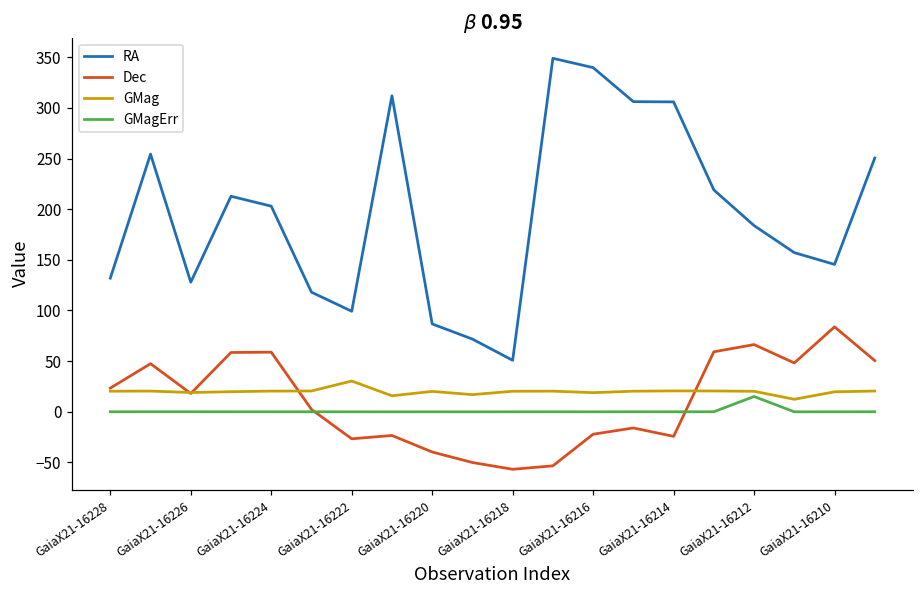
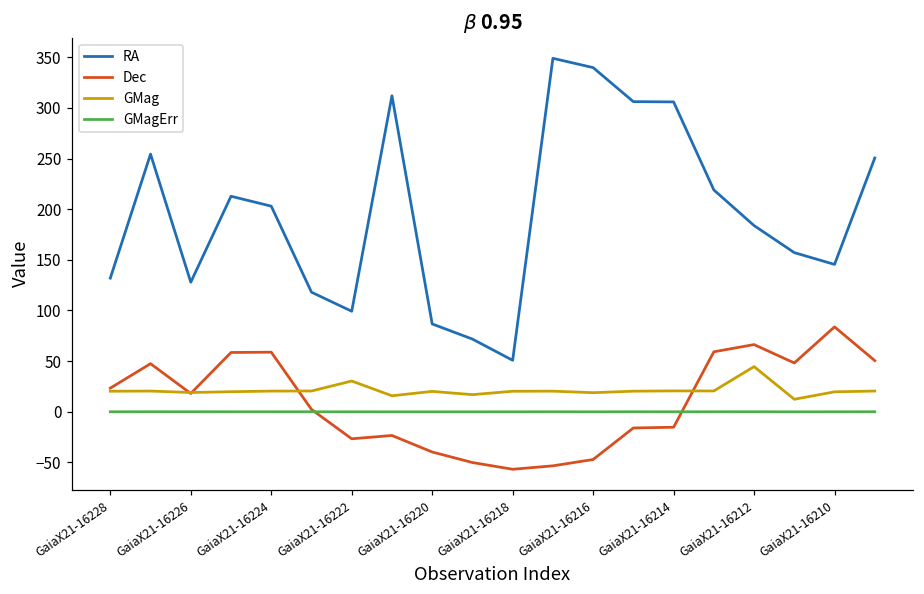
  {
    "RA": {
      "GaiaX21-16228": 130,
      "GaiaX21-16226": 130,
      "GaiaX21-16224": 200,
      "GaiaX21-16222": 100,
      "GaiaX21-16220": 90,
      "GaiaX21-16218": 50,
      "GaiaX21-16216": 340,
      "GaiaX21-16214": 310,
      "GaiaX21-16212": 180,
      "GaiaX21-16210": 150
    },
    "Dec": {
      "GaiaX21-16228": 20,
      "GaiaX21-16224": 60,
      "GaiaX21-16222": -30,
      "GaiaX21-16220": -40,
      "GaiaX21-16218": -60,
-     "GaiaX21-16216": -20,
-     "GaiaX21-16214": -24,
+     "GaiaX21-16216": -50,
+     "GaiaX21-16214": -15,
      "GaiaX21-16212": 70,
      "GaiaX21-16210": 80
    },
    "GMag": {
      "GaiaX21-16228": 20,
      "GaiaX21-16224": 20,
      "GaiaX21-16222": 30,
      "GaiaX21-16220": 20,
      "GaiaX21-16218": 20,
      "GaiaX21-16216": 20,
      "GaiaX21-16214": 20,
-     "GaiaX21-16212": 20,
+     "GaiaX21-16212": 40,
      "GaiaX21-16210": 20
    },
    "GMagErr": {
      "GaiaX21-16228": 0,
      "GaiaX21-16226": 0,
      "GaiaX21-16224": 0,
      "GaiaX21-16222": 0,
      "GaiaX21-16220": 0,
      "GaiaX21-16218": 0,
      "GaiaX21-16216": 0,
      "GaiaX21-16214": 0,
-     "GaiaX21-16212": 20,
+     "GaiaX21-16212": 0,
      "GaiaX21-16210": 0
    }
  }
